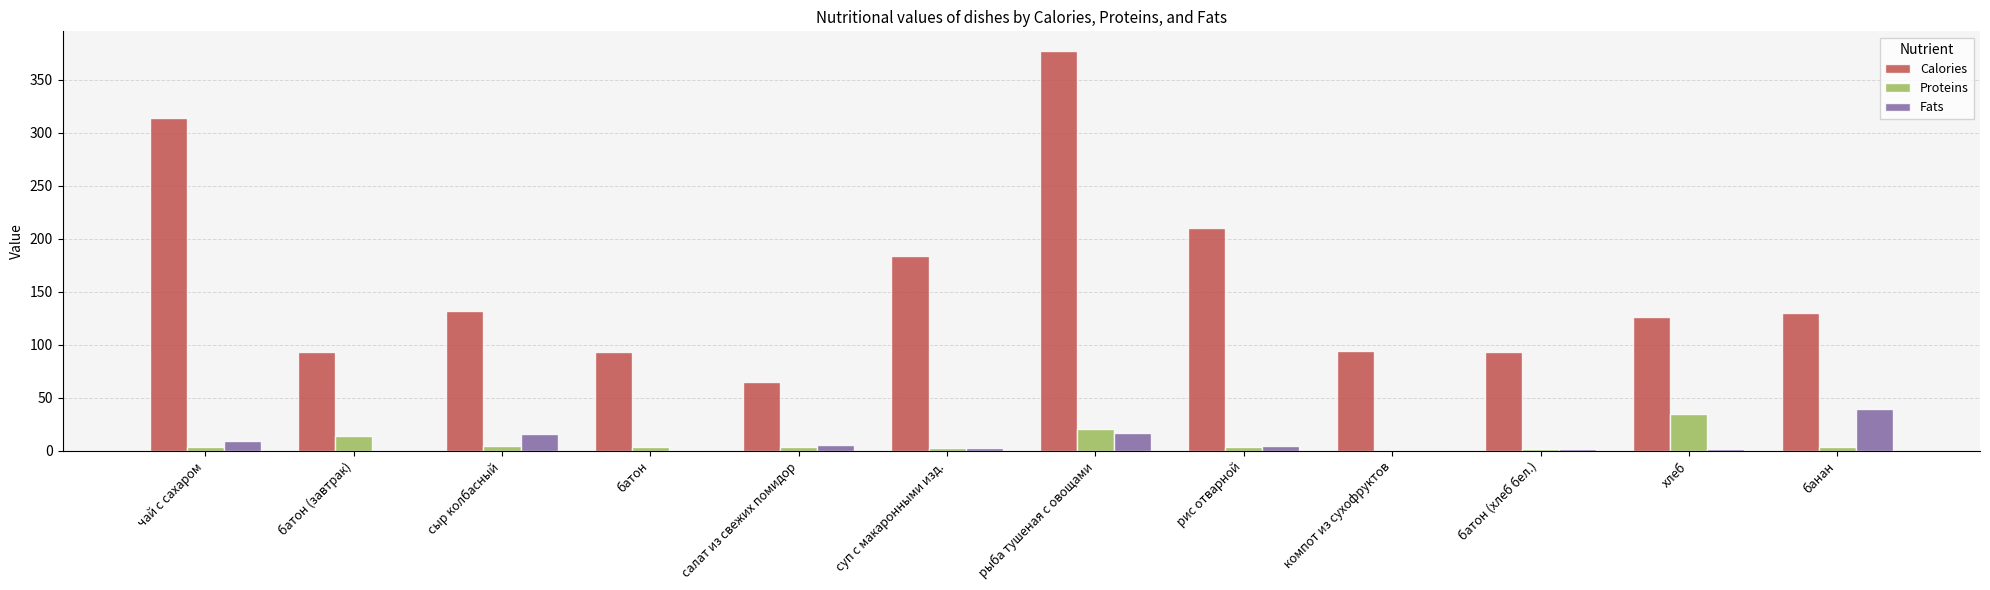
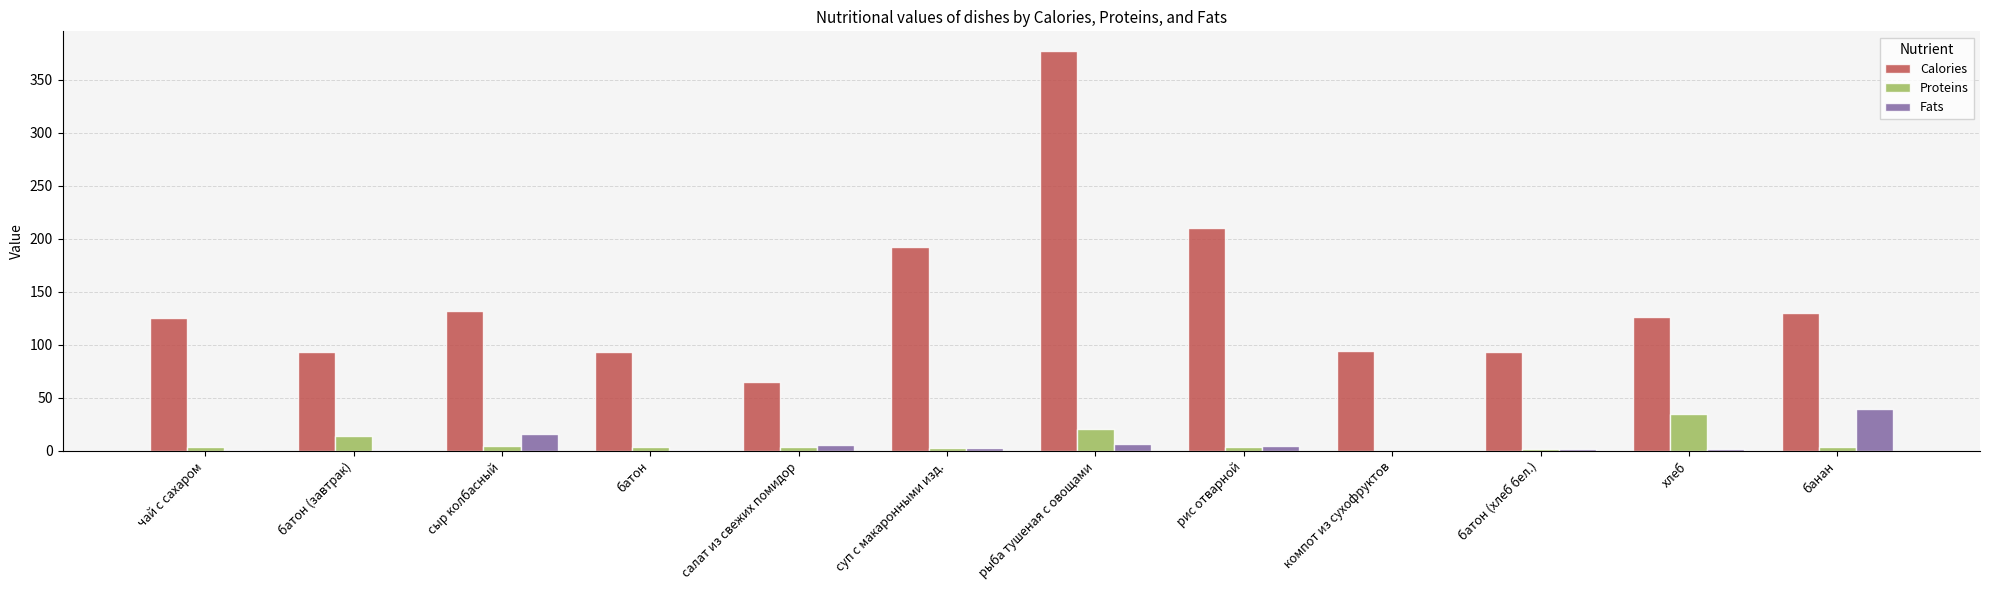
  {
    "Calories": {
-     "чай с сахаром": 314,
+     "чай с сахаром": 125,
      "батон (завтрак)": 94,
      "сыр колбасный": 132,
      "батон": 94,
      "салат из свежих помидор": 65,
-     "суп с макаронными изд.": 184,
+     "суп с макаронными изд.": 192,
      "рыба тушеная с овощами": 377,
      "рис отварной": 210,
      "компот из сухофруктов": 94,
      "батон (хлеб бел.)": 94,
      "хлеб": 126,
      "банан": 130
    },
    "Proteins": {
      "чай с сахаром": 4,
      "батон (завтрак)": 14,
      "сыр колбасный": 5,
      "батон": 3,
      "салат из свежих помидор": 4,
      "суп с макаронными изд.": 3,
      "рыба тушеная с овощами": 20,
      "рис отварной": 4,
      "хлеб": 35,
      "банан": 4
    },
    "Fats": {
-     "чай с сахаром": 9,
+     "чай с сахаром": 1,
      "сыр колбасный": 16,
      "салат из свежих помидор": 5,
      "суп с макаронными изд.": 3,
-     "рыба тушеная с овощами": 17,
+     "рыба тушеная с овощами": 6,
      "рис отварной": 5,
      "компот из сухофруктов": 0,
      "банан": 40
    }
  }
